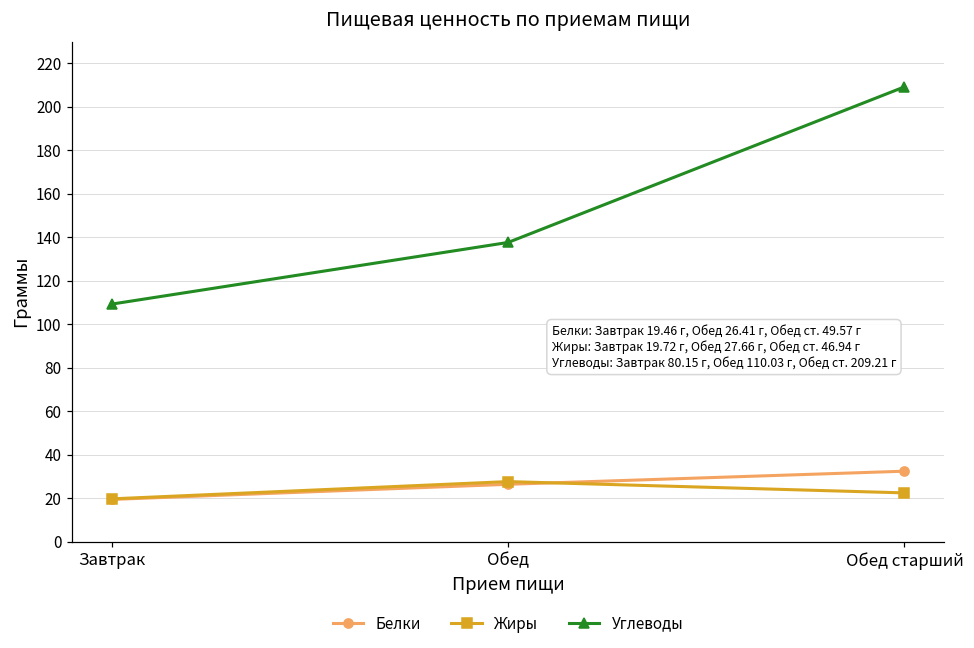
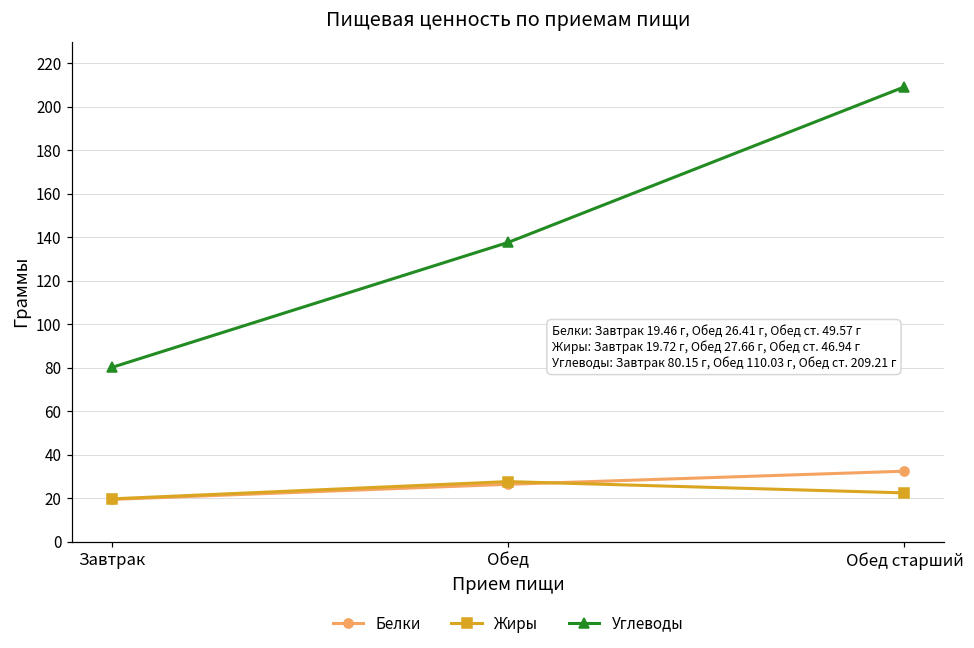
  {
    "Белки": {
      "Обед старший": 32
    },
    "Жиры": {
      "Обед старший": 22
    },
    "Углеводы": {
-     "Завтрак": 109,
+     "Завтрак": 80,
      "Обед": 138,
      "Обед старший": 209
    }
  }
